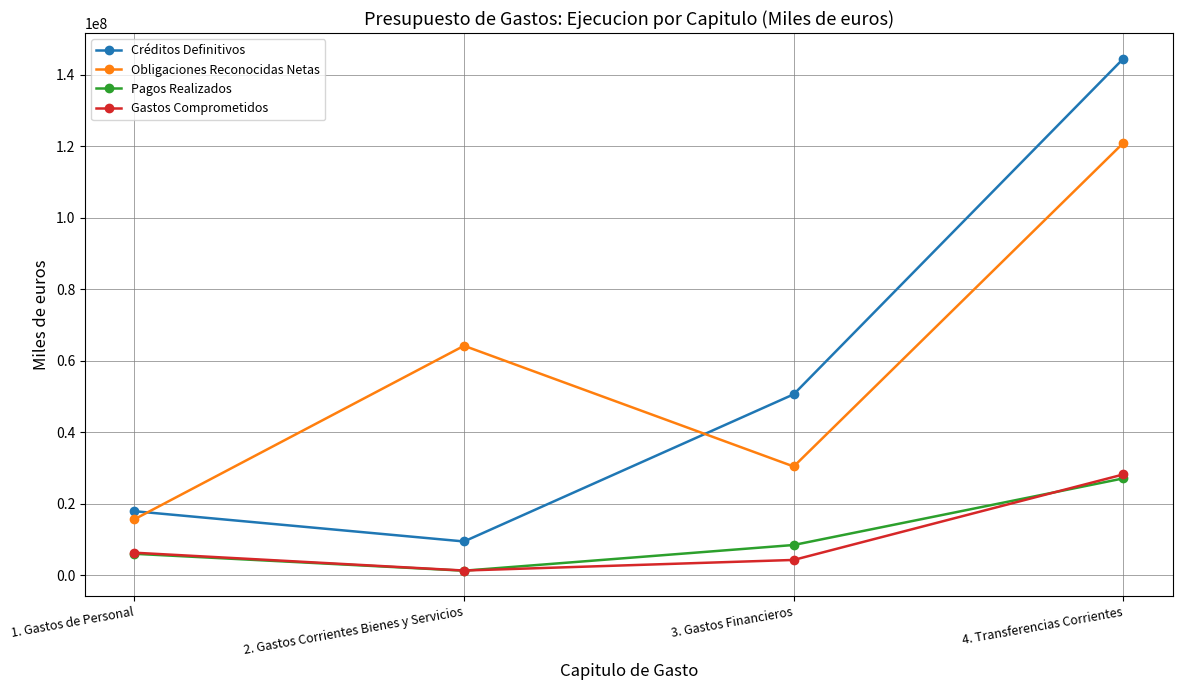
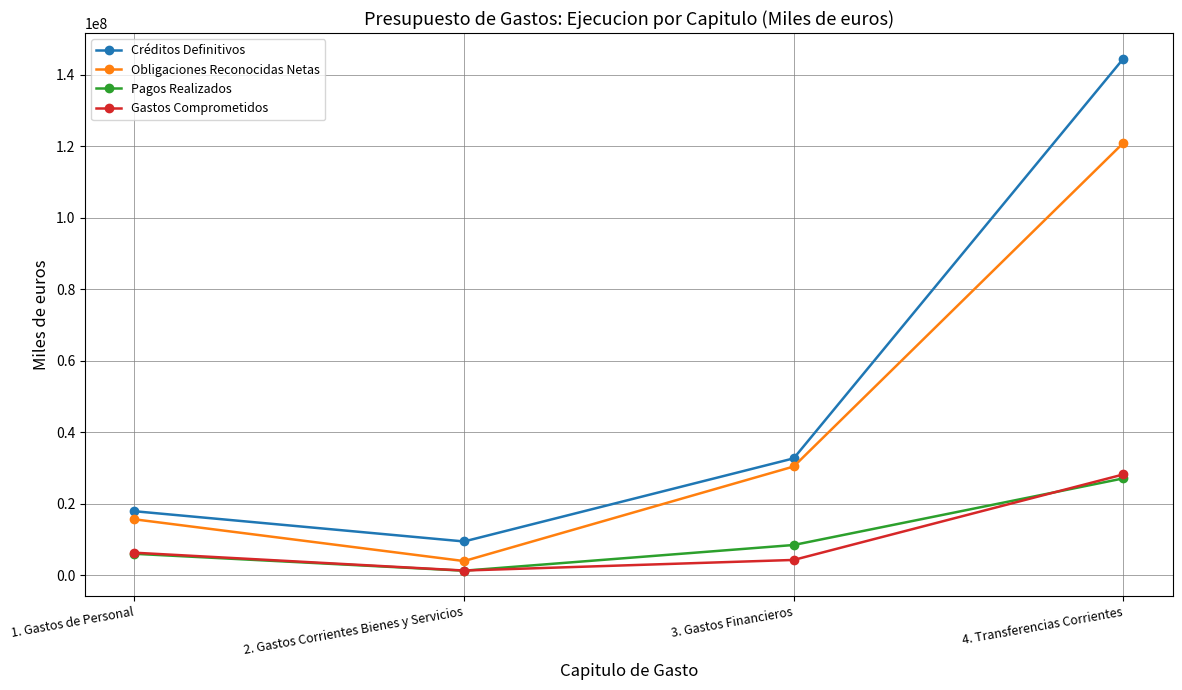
  {
    "Créditos Definitivos": {
      "1. Gastos de Personal": 18000000,
      "2. Gastos Corrientes Bienes y Servicios": 9000000,
-     "3. Gastos Financieros": 51000000,
+     "3. Gastos Financieros": 33000000,
      "4. Transferencias Corrientes": 145000000
    },
    "Obligaciones Reconocidas Netas": {
      "1. Gastos de Personal": 16000000,
-     "2. Gastos Corrientes Bienes y Servicios": 64000000,
+     "2. Gastos Corrientes Bienes y Servicios": 4000000,
      "3. Gastos Financieros": 30000000,
      "4. Transferencias Corrientes": 121000000
    },
    "Pagos Realizados": {
      "3. Gastos Financieros": 8000000,
      "4. Transferencias Corrientes": 27000000
    },
    "Gastos Comprometidos": {
      "3. Gastos Financieros": 4000000,
      "4. Transferencias Corrientes": 28000000
    }
  }
